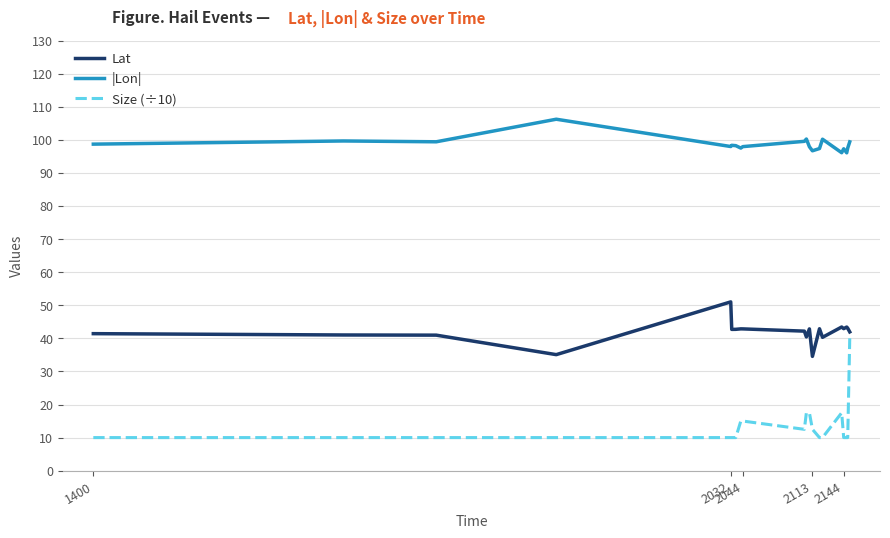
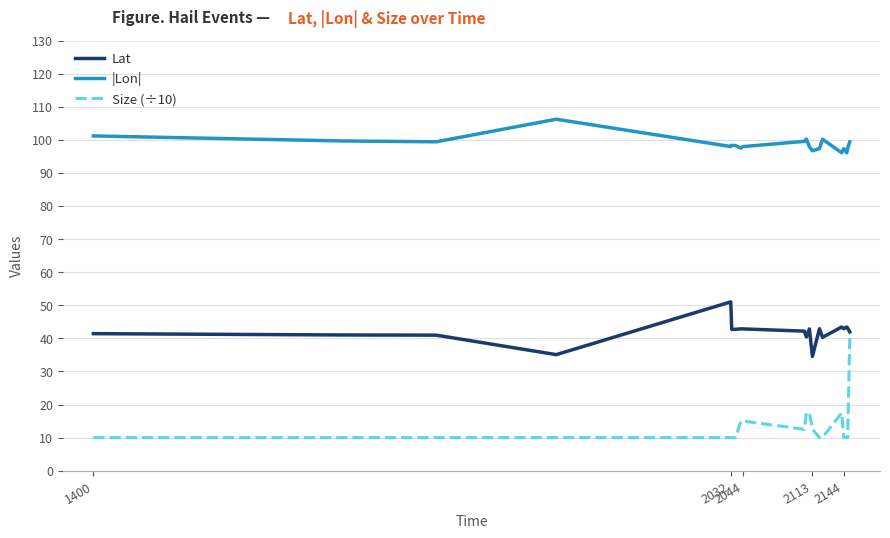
  {
    "Lat": {
      "1400": 41,
      "2032": 51,
      "2044": 43,
      "2113": 35,
      "2144": 43
    },
    "|Lon|": {
-     "1400": 99,
+     "1400": 101,
      "2032": 98,
      "2044": 98,
      "2113": 97,
      "2144": 97
    },
    "Size (÷10)": {
      "1400": 10,
      "2032": 10,
      "2044": 15,
      "2113": 13,
      "2144": 10
    }
  }
